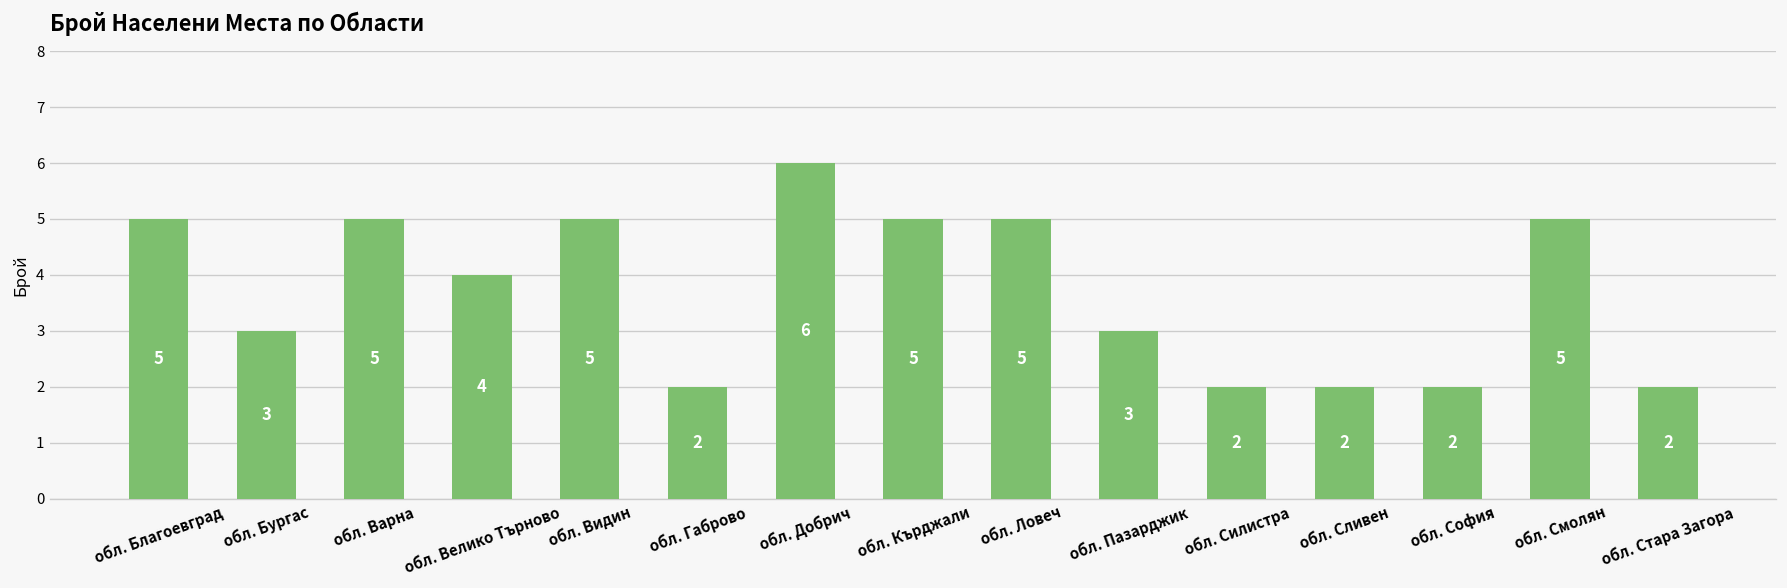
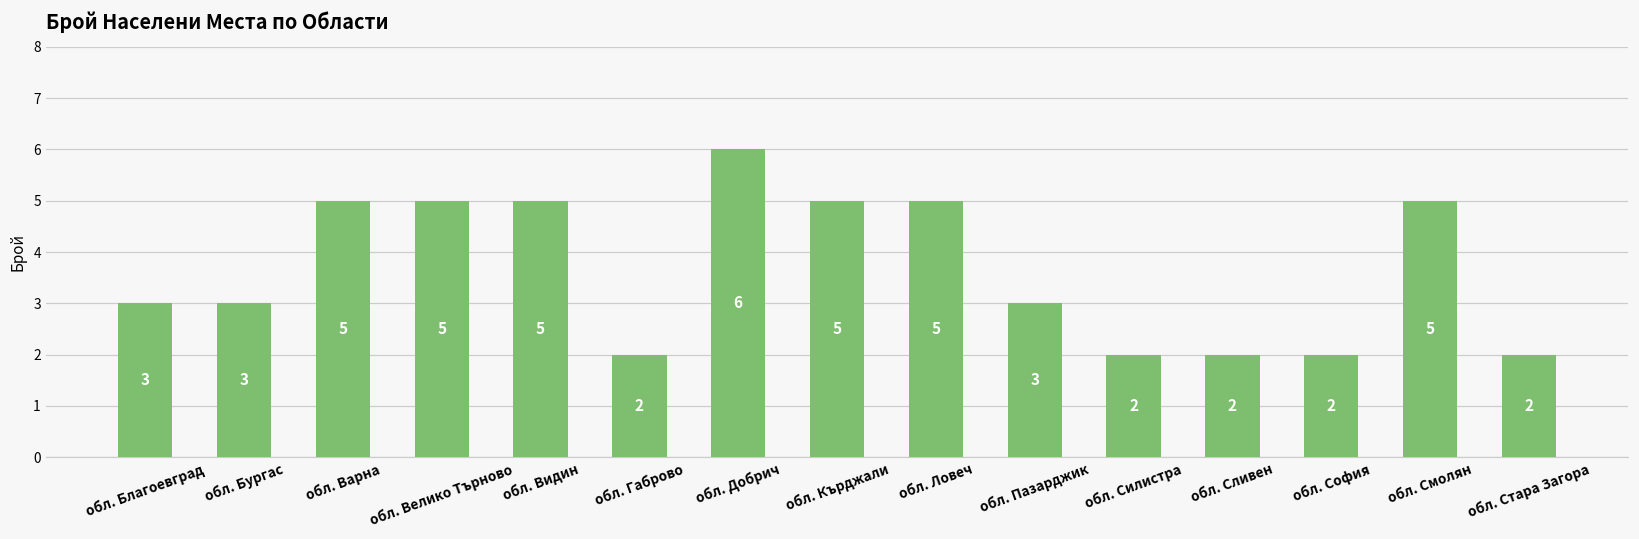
  {
-   "обл. Благоевград": 5,
+   "обл. Благоевград": 3,
    "обл. Бургас": 3,
    "обл. Варна": 5,
-   "обл. Велико Търново": 4,
+   "обл. Велико Търново": 5,
    "обл. Видин": 5,
    "обл. Габрово": 2,
    "обл. Добрич": 6,
    "обл. Кърджали": 5,
    "обл. Ловеч": 5,
    "обл. Пазарджик": 3,
    "обл. Силистра": 2,
    "обл. Сливен": 2,
    "обл. София": 2,
    "обл. Смолян": 5,
    "обл. Стара Загора": 2
  }
